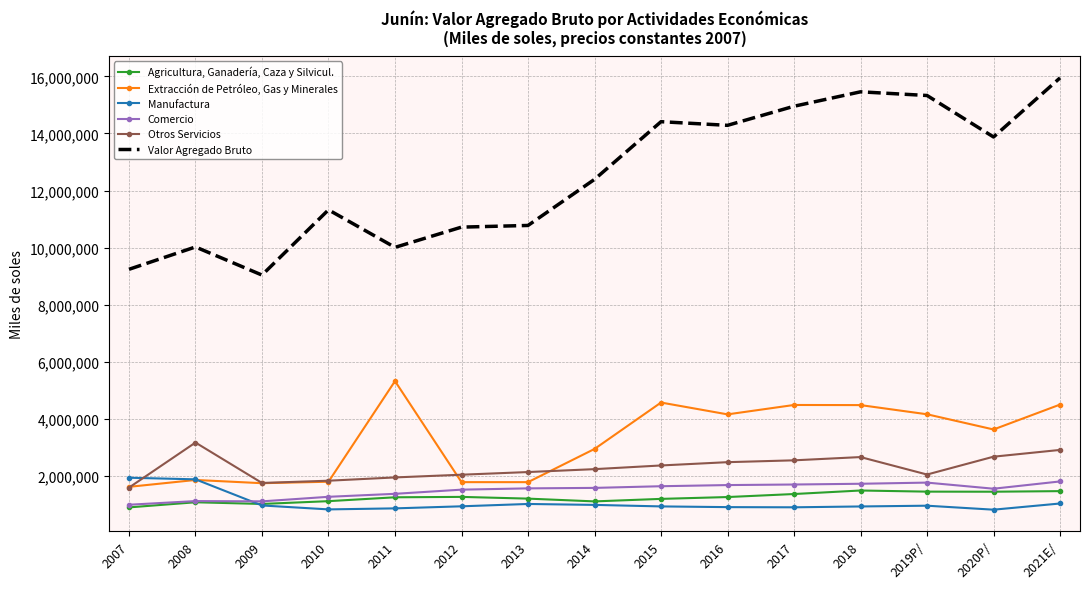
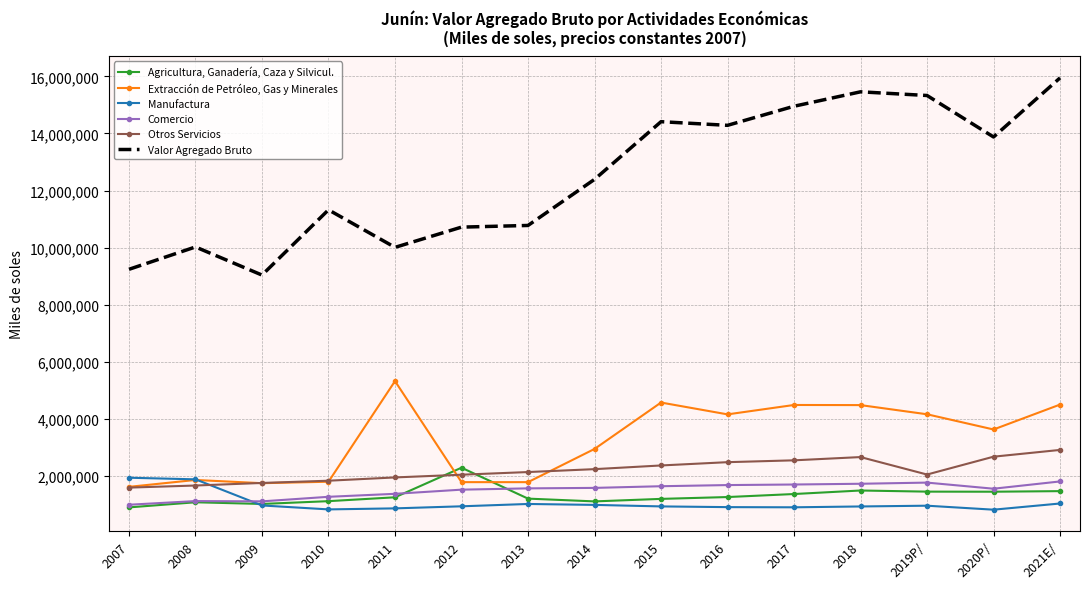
  {
    "Agricultura, Ganadería, Caza y Silvicul.": {
      "2007": "900,000",
      "2010": "1,100,000",
      "2011": "1,300,000",
-     "2012": "1,300,000",
+     "2012": "2,300,000",
      "2013": "1,200,000",
      "2014": "1,100,000",
      "2015": "1,200,000",
      "2016": "1,300,000",
      "2017": "1,400,000",
      "2018": "1,500,000",
      "2019P/": "1,500,000",
      "2020P/": "1,400,000",
      "2021E/": "1,500,000"
    },
    "Extracción de Petróleo, Gas y Minerales": {
      "2011": "5,300,000",
      "2012": "1,800,000",
      "2013": "1,800,000",
      "2014": "2,900,000",
      "2015": "4,600,000",
      "2016": "4,200,000",
      "2017": "4,500,000",
      "2018": "4,500,000",
      "2019P/": "4,200,000",
      "2020P/": "3,600,000",
      "2021E/": "4,500,000"
    },
    "Manufactura": {
      "2007": "1,900,000",
      "2010": "800,000",
      "2011": "900,000",
      "2012": "900,000",
      "2013": "1,000,000",
      "2014": "1,000,000",
      "2015": "900,000",
      "2016": "900,000",
      "2017": "900,000",
      "2018": "900,000",
      "2019P/": "1,000,000",
      "2020P/": "800,000",
      "2021E/": "1,000,000"
    },
    "Comercio": {
      "2007": "1,000,000",
      "2009": "1,100,000",
      "2010": "1,300,000",
      "2011": "1,400,000",
      "2012": "1,500,000",
      "2013": "1,600,000",
      "2014": "1,600,000",
      "2015": "1,600,000",
      "2016": "1,700,000",
      "2017": "1,700,000",
      "2018": "1,700,000",
      "2019P/": "1,800,000",
      "2020P/": "1,600,000",
      "2021E/": "1,800,000"
    },
    "Otros Servicios": {
-     "2008": "3,200,000",
+     "2008": "1,700,000",
      "2011": "1,900,000",
      "2012": "2,000,000",
      "2013": "2,100,000",
      "2014": "2,200,000",
      "2015": "2,400,000",
      "2016": "2,500,000",
      "2017": "2,500,000",
      "2018": "2,700,000",
      "2019P/": "2,000,000",
      "2020P/": "2,700,000",
      "2021E/": "2,900,000"
    },
    "Valor Agregado Bruto": {
      "2007": "9,200,000",
      "2008": "10,000,000",
      "2009": "9,000,000",
      "2010": "11,300,000",
      "2011": "10,000,000",
      "2012": "10,700,000",
      "2013": "10,800,000",
      "2014": "12,400,000",
      "2015": "14,400,000",
      "2016": "14,300,000",
      "2017": "15,000,000",
      "2018": "15,500,000",
      "2019P/": "15,300,000",
      "2020P/": "13,900,000",
      "2021E/": "15,900,000"
    }
  }
